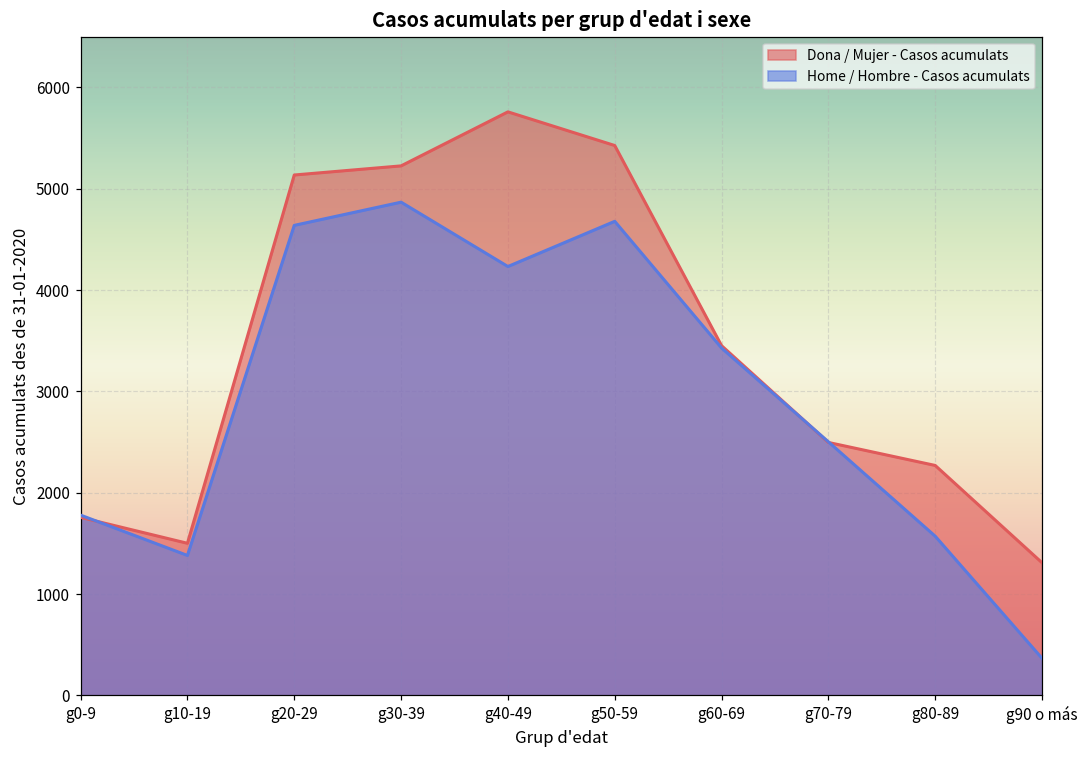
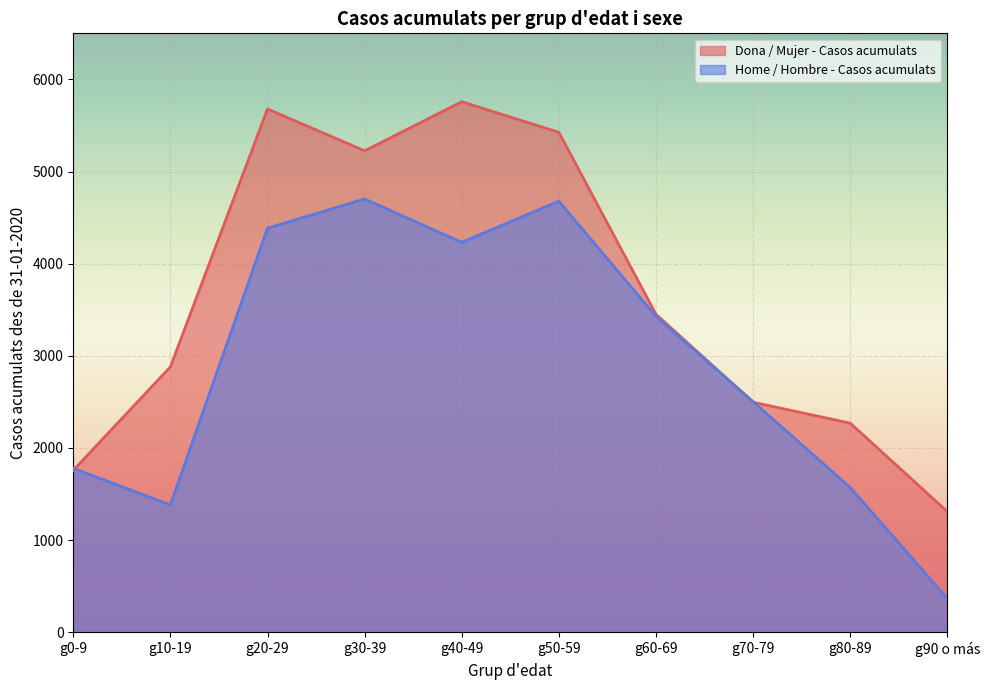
  {
    "Dona / Mujer - Casos acumulats": {
-     "g10-19": 1500,
-     "g20-29": 5100,
+     "g10-19": 2900,
+     "g20-29": 5700,
      "g30-39": 5200,
      "g40-49": 5800,
      "g50-59": 5400,
      "g80-89": 2300,
      "g90 o más": 1300
    },
    "Home / Hombre - Casos acumulats": {
      "g10-19": 1400,
-     "g20-29": 4600,
-     "g30-39": 4900,
+     "g20-29": 4400,
+     "g30-39": 4700,
      "g40-49": 4200,
      "g50-59": 4700,
      "g80-89": 1600,
      "g90 o más": 400
    }
  }
